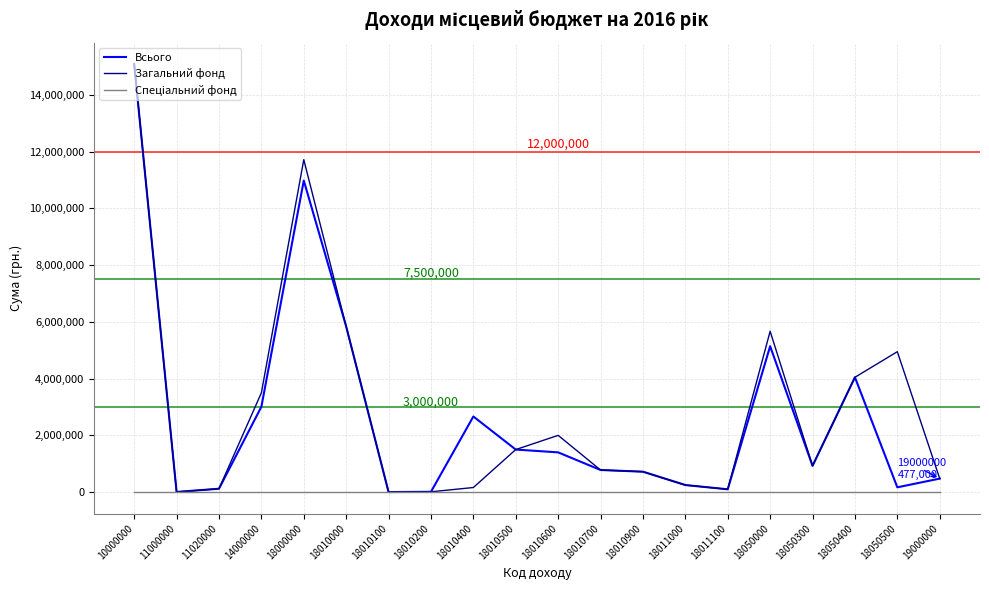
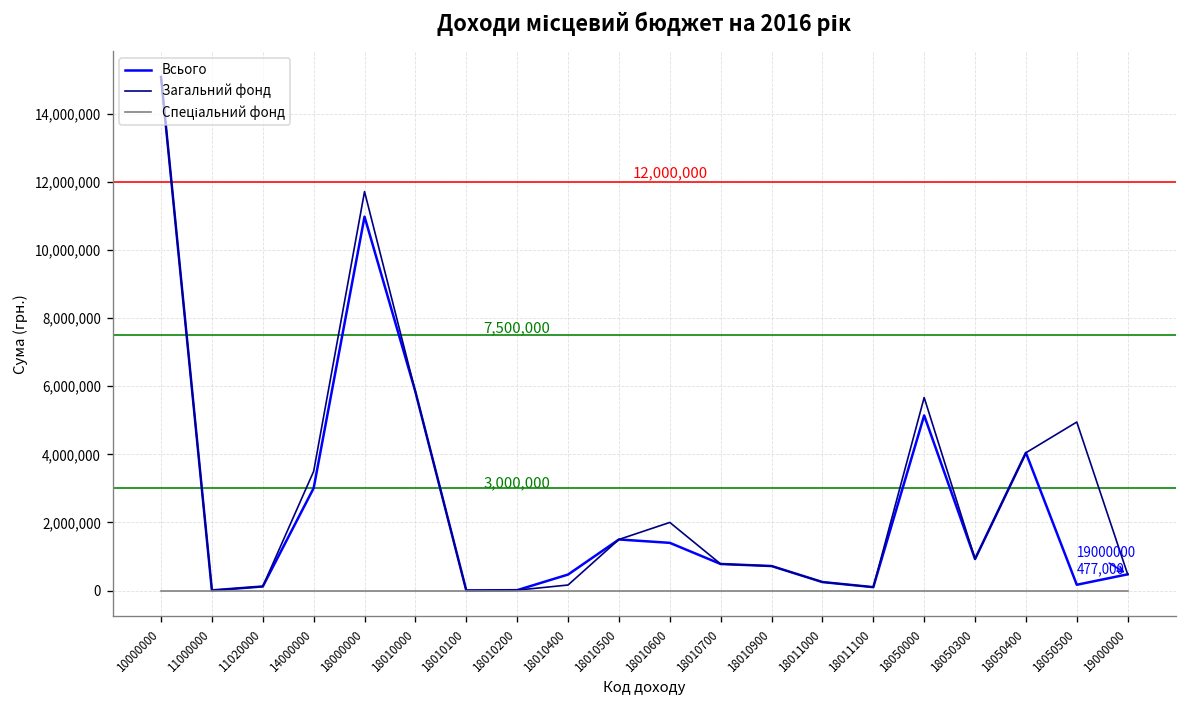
  {
    "Всього": {
      "14000000": "3,000,000",
      "18000000": "11,000,000",
-     "18010400": "2,700,000",
+     "18010400": "500,000",
      "18010600": "1,400,000",
      "18050000": "5,100,000",
      "18050500": "200,000"
    },
    "Загальний фонд": {
      "14000000": "3,500,000",
      "18000000": "11,700,000",
      "18010400": "200,000",
      "18010600": "2,000,000",
      "18050000": "5,700,000",
      "18050500": "4,900,000"
    },
    "Спеціальний фонд": {
      "10000000": "0",
      "11020000": "0",
      "14000000": "0",
      "18000000": "0",
      "18010000": "0",
      "18010400": "0",
      "18010500": "0",
      "18010600": "0",
      "18010700": "0",
      "18010900": "0",
      "18011000": "0",
      "18011100": "0",
      "18050000": "0",
      "18050300": "0",
      "18050400": "0",
      "18050500": "0",
      "19000000": "0"
    }
  }
